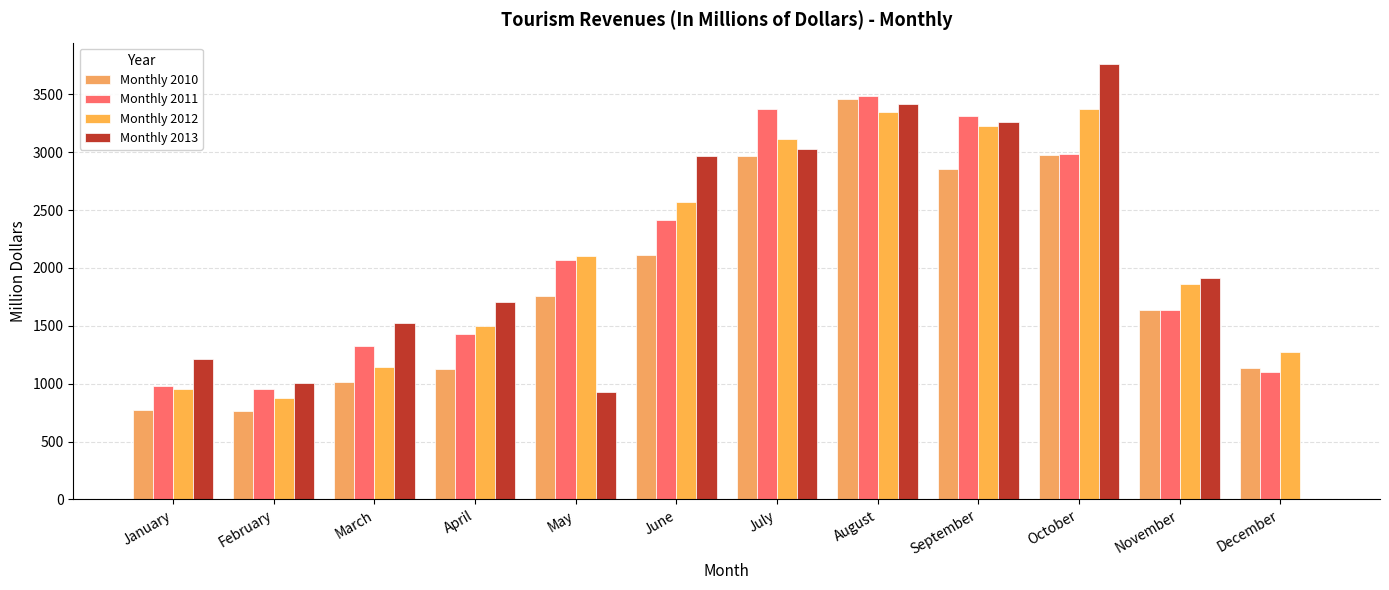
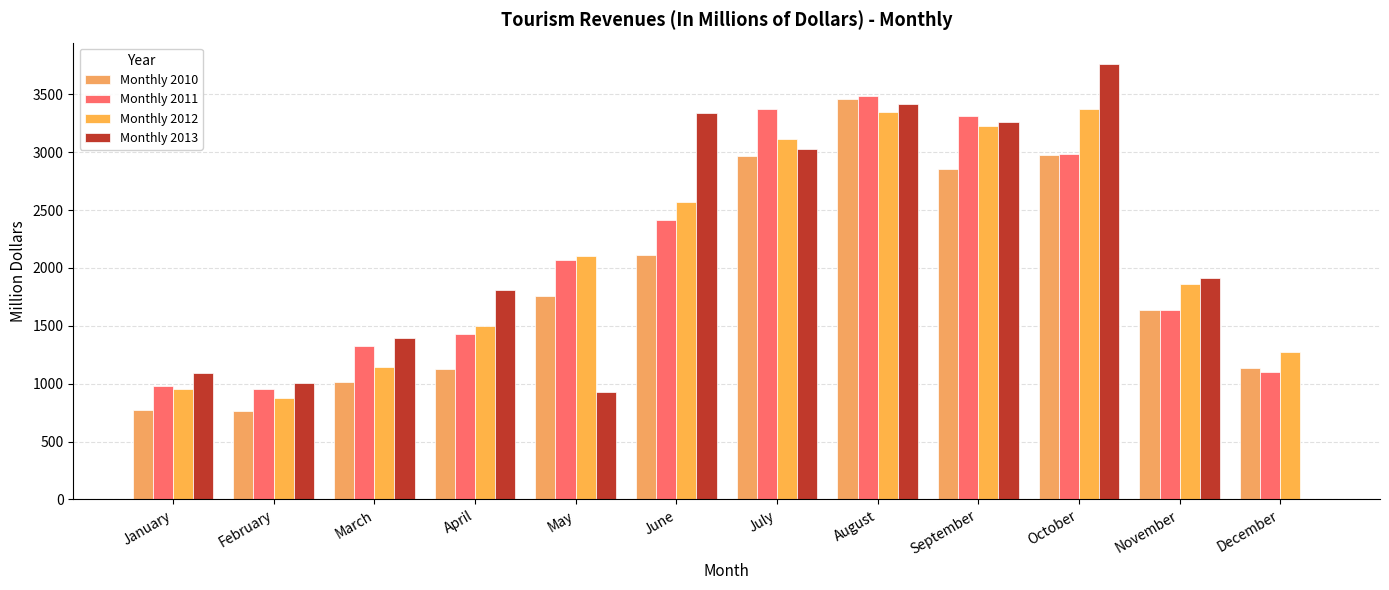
  {
    "Monthly 2013": {
-     "January": 1220,
+     "January": 1090,
      "February": 1010,
-     "March": 1530,
-     "April": 1700,
+     "March": 1390,
+     "April": 1810,
      "May": 930,
-     "June": 2960,
+     "June": 3340,
      "July": 3020,
      "August": 3420,
      "September": 3260,
      "October": 3760,
      "November": 1920,
      "December": 0
    }
  }
